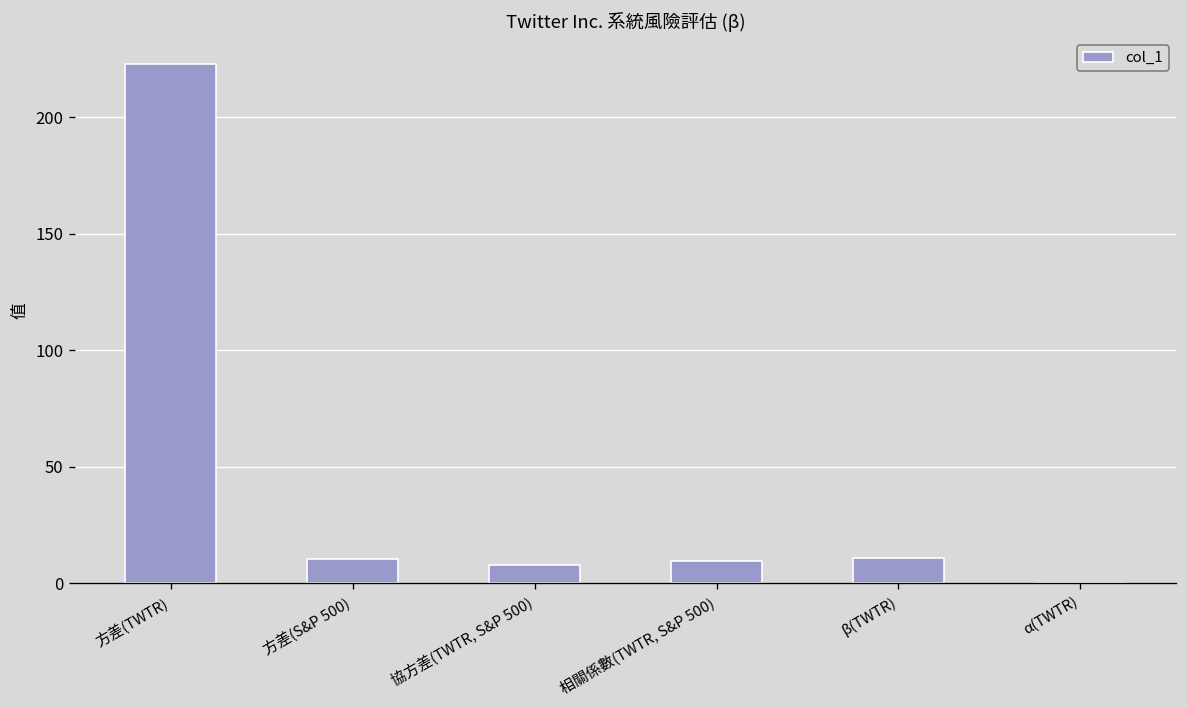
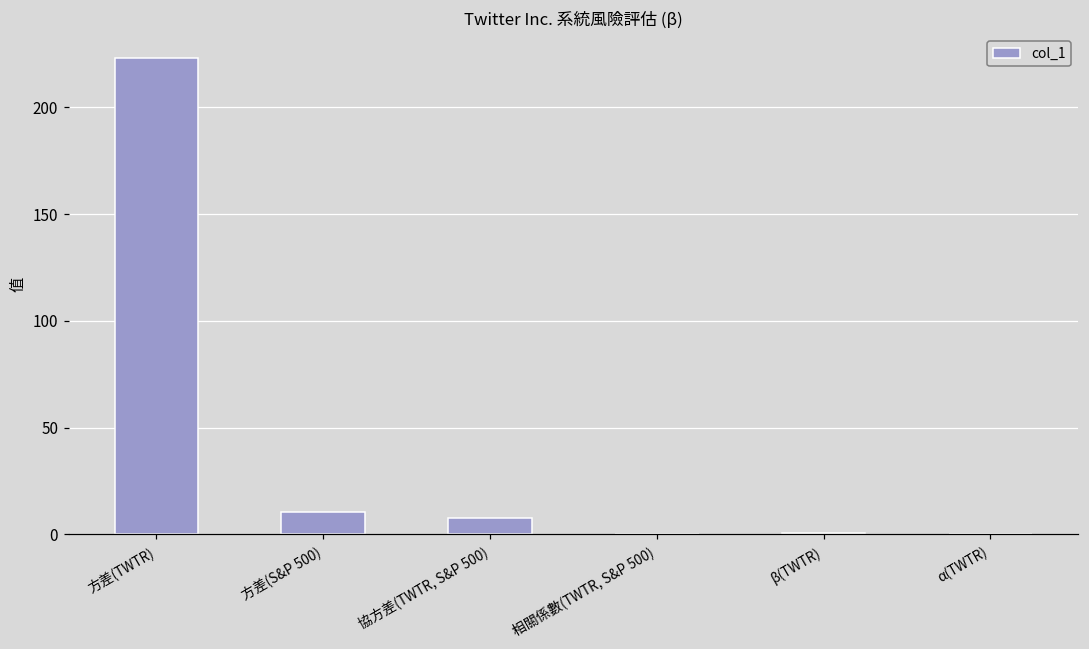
  {
    "方差(TWTR)": 223,
    "方差(S&P 500)": 11,
    "協方差(TWTR, S&P 500)": 8,
-   "相關係數(TWTR, S&P 500)": 9,
-   "β(TWTR)": 11
+   "相關係數(TWTR, S&P 500)": 0,
+   "β(TWTR)": 1
  }
